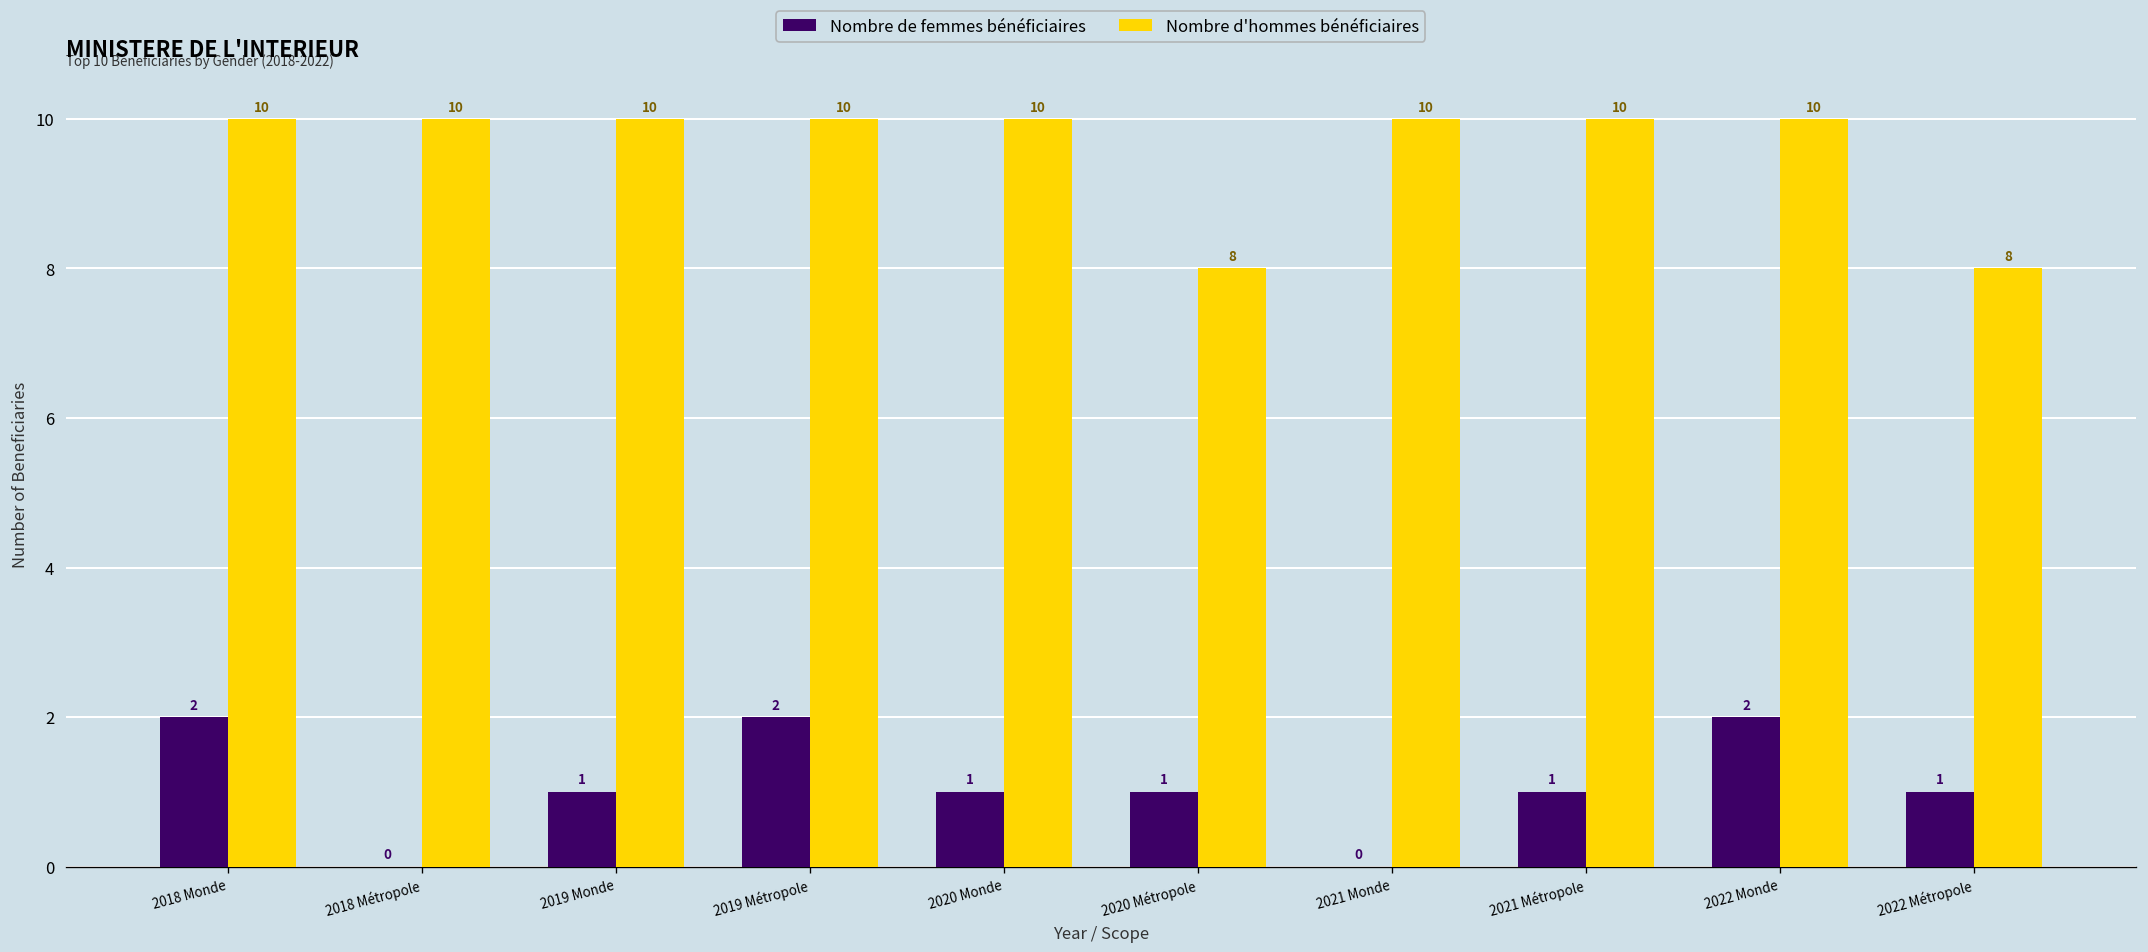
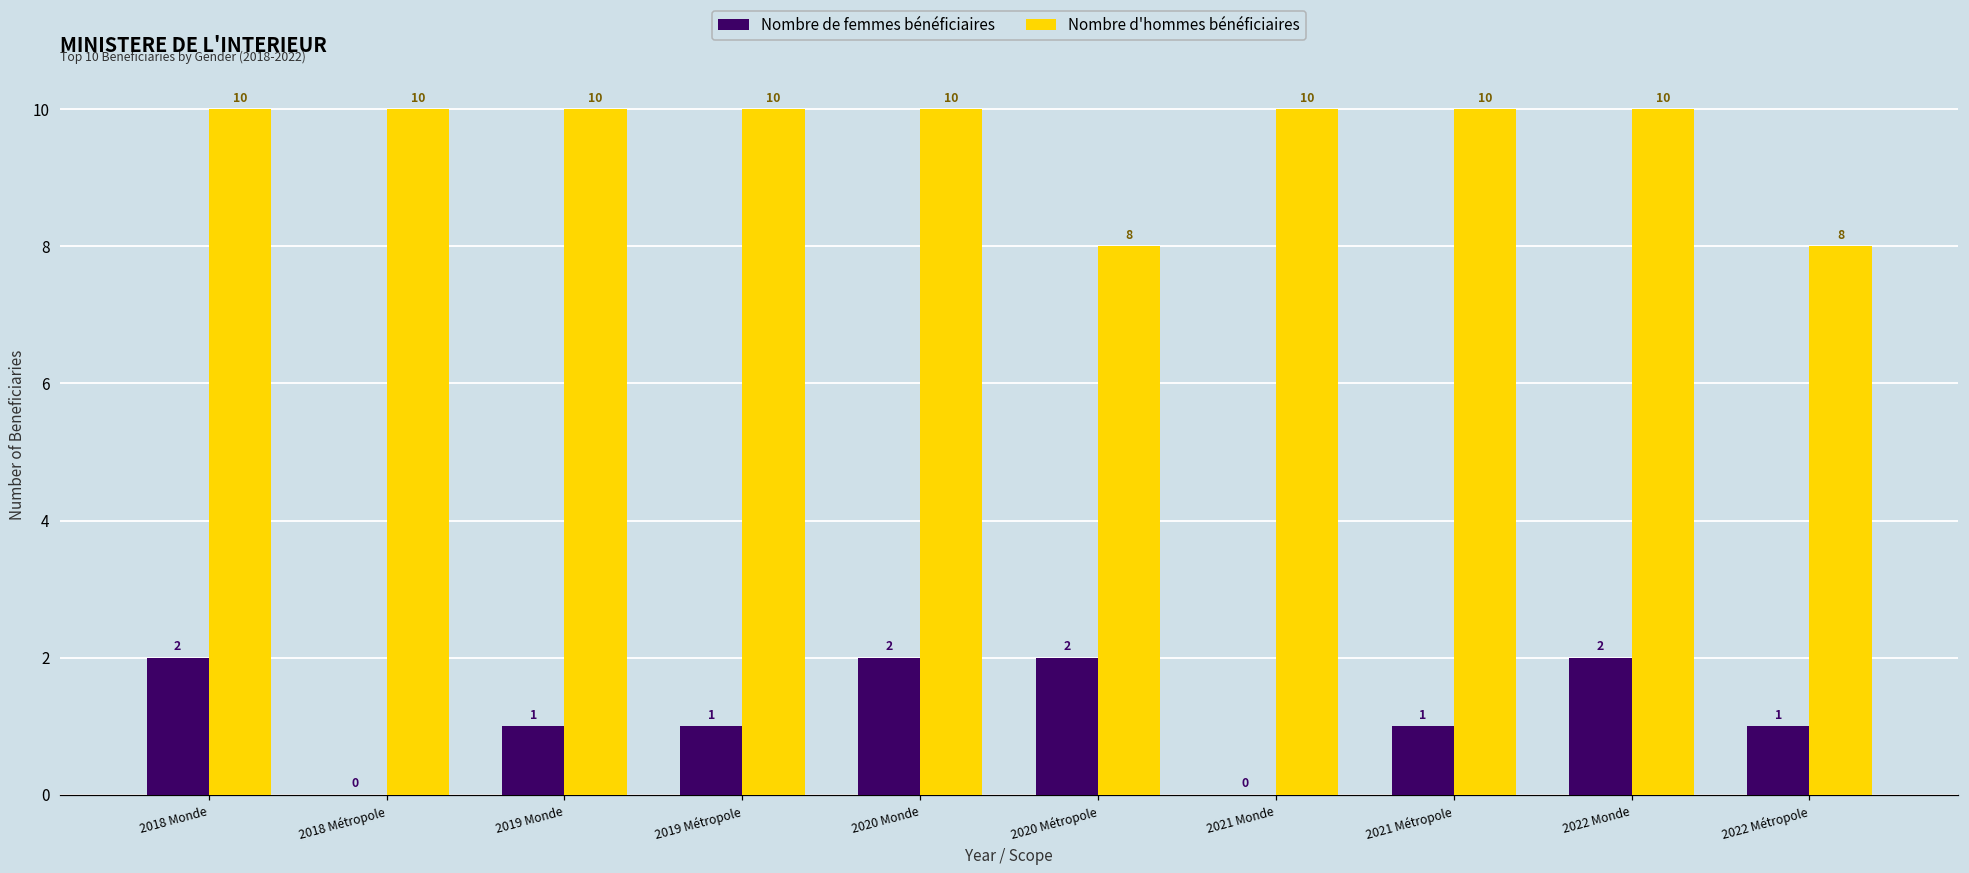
  {
    "Nombre de femmes bénéficiaires": {
      "2018 Monde": 2,
      "2018 Métropole": 0,
      "2019 Monde": 1,
-     "2019 Métropole": 2,
-     "2020 Monde": 1,
-     "2020 Métropole": 1,
+     "2019 Métropole": 1,
+     "2020 Monde": 2,
+     "2020 Métropole": 2,
      "2021 Monde": 0,
      "2021 Métropole": 1,
      "2022 Monde": 2,
      "2022 Métropole": 1
    },
    "Nombre d'hommes bénéficiaires": {
      "2018 Monde": 10,
      "2018 Métropole": 10,
      "2019 Monde": 10,
      "2019 Métropole": 10,
      "2020 Monde": 10,
      "2020 Métropole": 8,
      "2021 Monde": 10,
      "2021 Métropole": 10,
      "2022 Monde": 10,
      "2022 Métropole": 8
    }
  }
